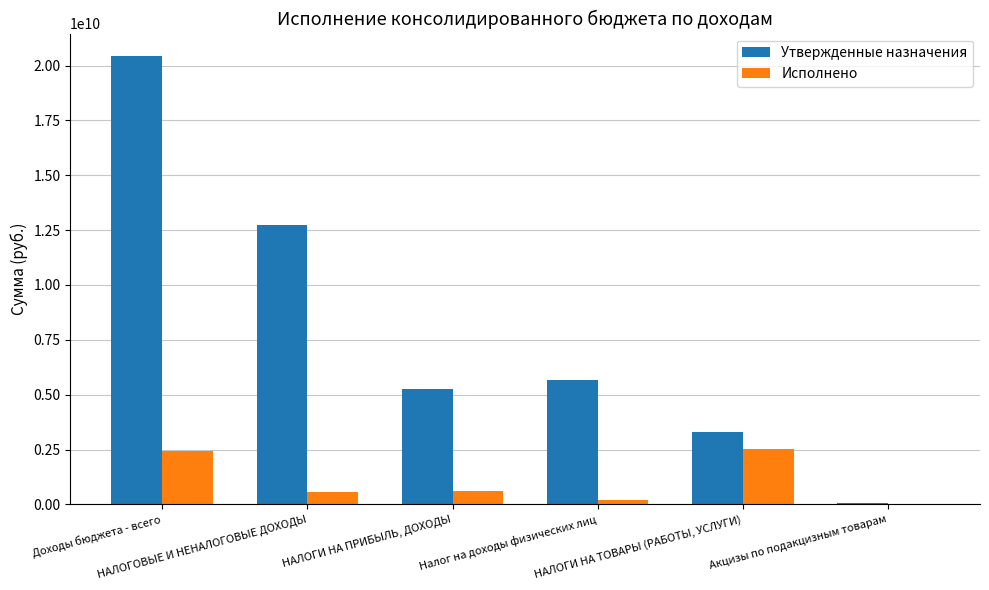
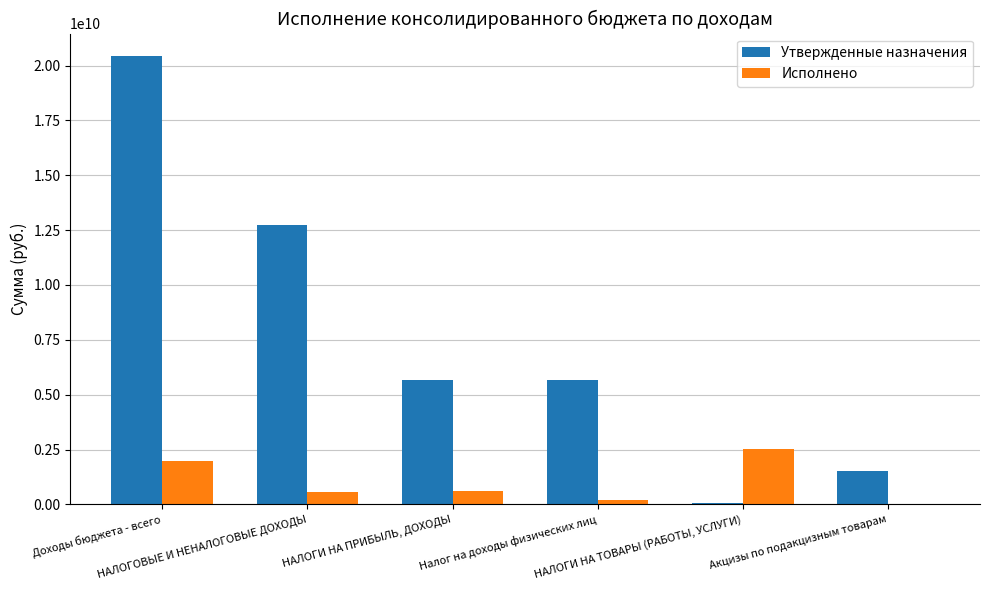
  {
    "Утвержденные назначения": {
      "Доходы бюджета - всего": 20400000000,
      "НАЛОГОВЫЕ И НЕНАЛОГОВЫЕ ДОХОДЫ": 12700000000,
-     "НАЛОГИ НА ПРИБЫЛЬ, ДОХОДЫ": 5300000000,
+     "НАЛОГИ НА ПРИБЫЛЬ, ДОХОДЫ": 5700000000,
      "Налог на доходы физических лиц": 5700000000,
-     "НАЛОГИ НА ТОВАРЫ (РАБОТЫ, УСЛУГИ)": 3300000000,
-     "Акцизы по подакцизным товарам": 100000000
+     "НАЛОГИ НА ТОВАРЫ (РАБОТЫ, УСЛУГИ)": 100000000,
+     "Акцизы по подакцизным товарам": 1500000000
    },
    "Исполнено": {
-     "Доходы бюджета - всего": 2400000000,
+     "Доходы бюджета - всего": 2000000000,
      "НАЛОГОВЫЕ И НЕНАЛОГОВЫЕ ДОХОДЫ": 500000000,
      "НАЛОГИ НА ПРИБЫЛЬ, ДОХОДЫ": 600000000,
      "Налог на доходы физических лиц": 200000000,
      "НАЛОГИ НА ТОВАРЫ (РАБОТЫ, УСЛУГИ)": 2500000000
    }
  }
